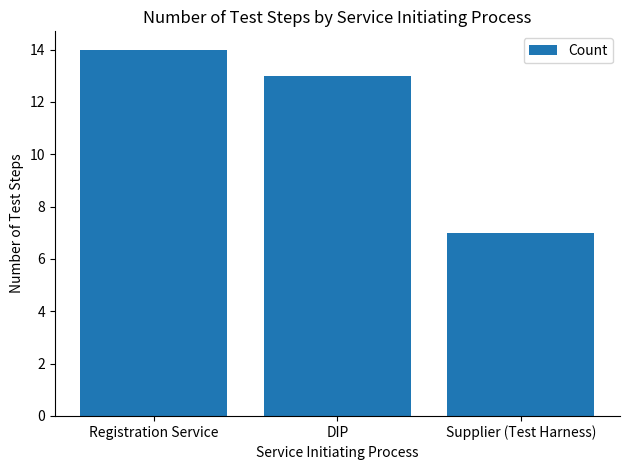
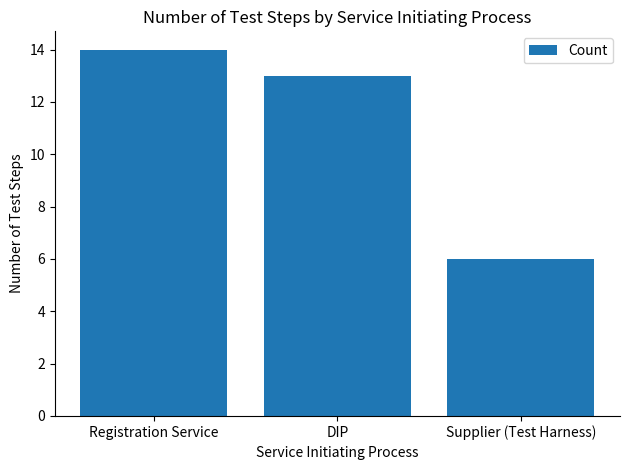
  {
    "Registration Service": 14,
    "DIP": 13,
-   "Supplier (Test Harness)": 7
+   "Supplier (Test Harness)": 6
  }
